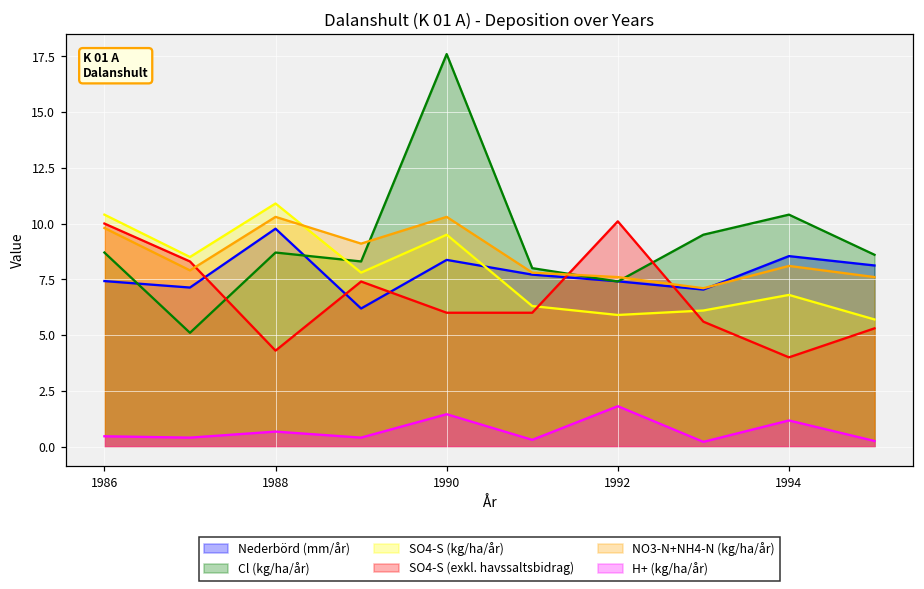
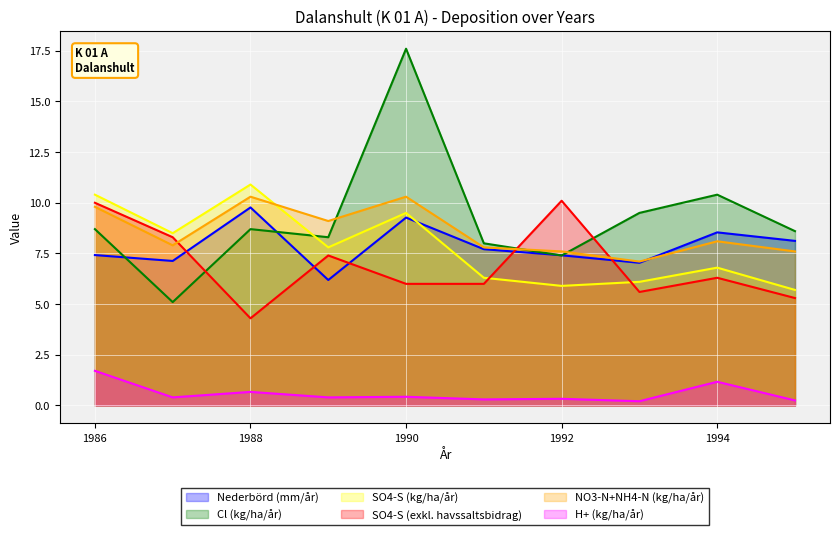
  {
    "Nederbörd (mm/år)": {
      "1986": 7.4,
      "1988": 9.8,
-     "1990": 8.4,
+     "1990": 9.3,
      "1994": 8.5
    },
    "Cl (kg/ha/år)": {
      "1986": 8.7,
      "1988": 8.7,
      "1990": 17.6,
      "1994": 10.4
    },
    "SO4-S (exkl. havssaltsbidrag)": {
      "1986": 10.0,
      "1988": 4.3,
      "1990": 6.0,
      "1992": 10.1,
-     "1994": 4.0
+     "1994": 6.3
    },
    "H+ (kg/ha/år)": {
-     "1986": 0.5,
+     "1986": 1.7,
      "1988": 0.7,
-     "1990": 1.5,
-     "1992": 1.8,
+     "1990": 0.4,
+     "1992": 0.3,
      "1994": 1.2
    }
  }
